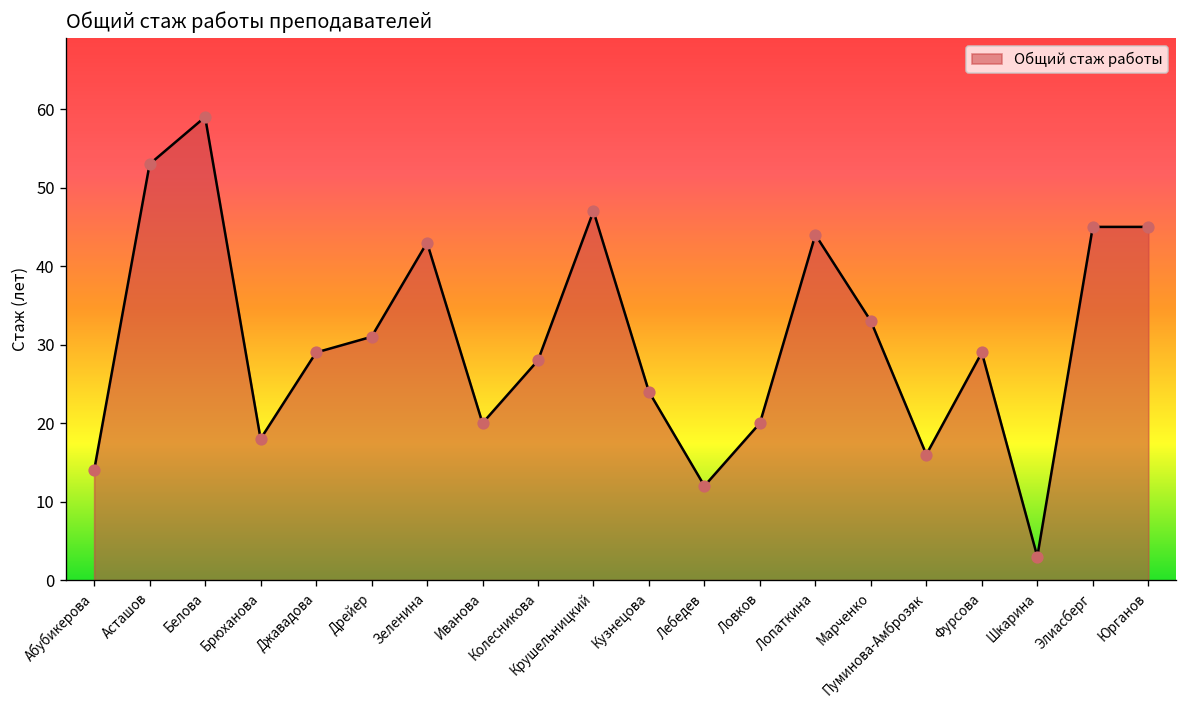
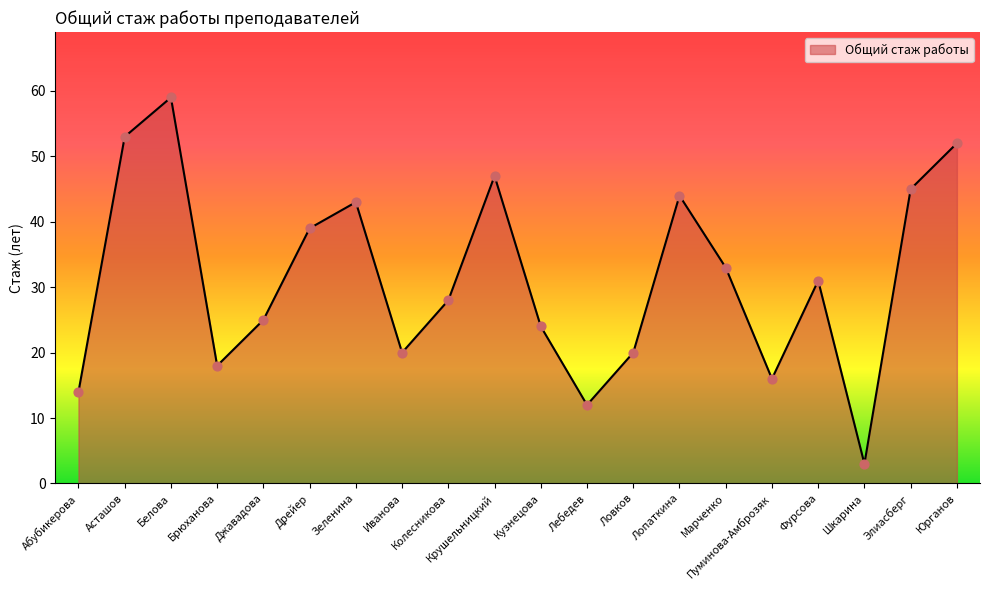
  {
    "Абубикерова": 14,
    "Асташов": 53,
    "Белова": 59,
    "Брюханова": 18,
-   "Джавадова": 29,
-   "Дрейер": 31,
+   "Джавадова": 25,
+   "Дрейер": 39,
    "Зеленина": 43,
    "Иванова": 20,
    "Колесникова": 28,
    "Крушельницкий": 47,
    "Кузнецова": 24,
    "Лебедев": 12,
    "Ловков": 20,
    "Лопаткина": 44,
    "Марченко": 33,
    "Пуминова-Амброзяк": 16,
-   "Фурсова": 29,
+   "Фурсова": 31,
    "Шкарина": 3,
    "Элиасберг": 45,
-   "Юрганов": 45
+   "Юрганов": 52
  }
